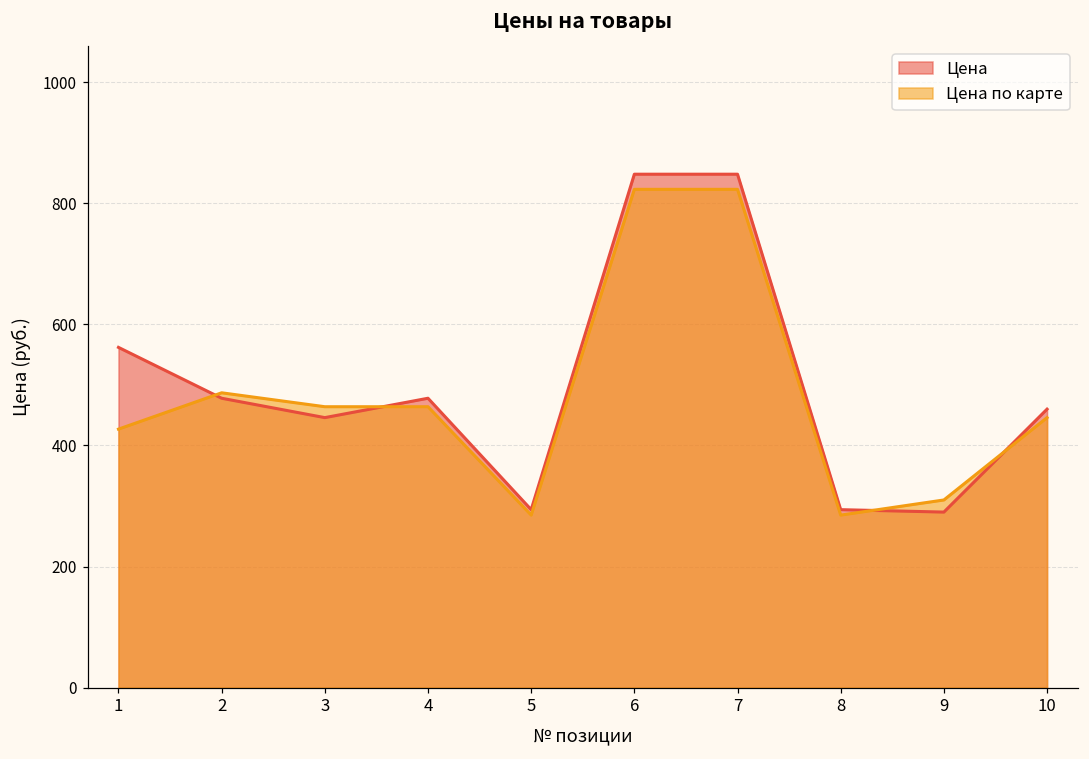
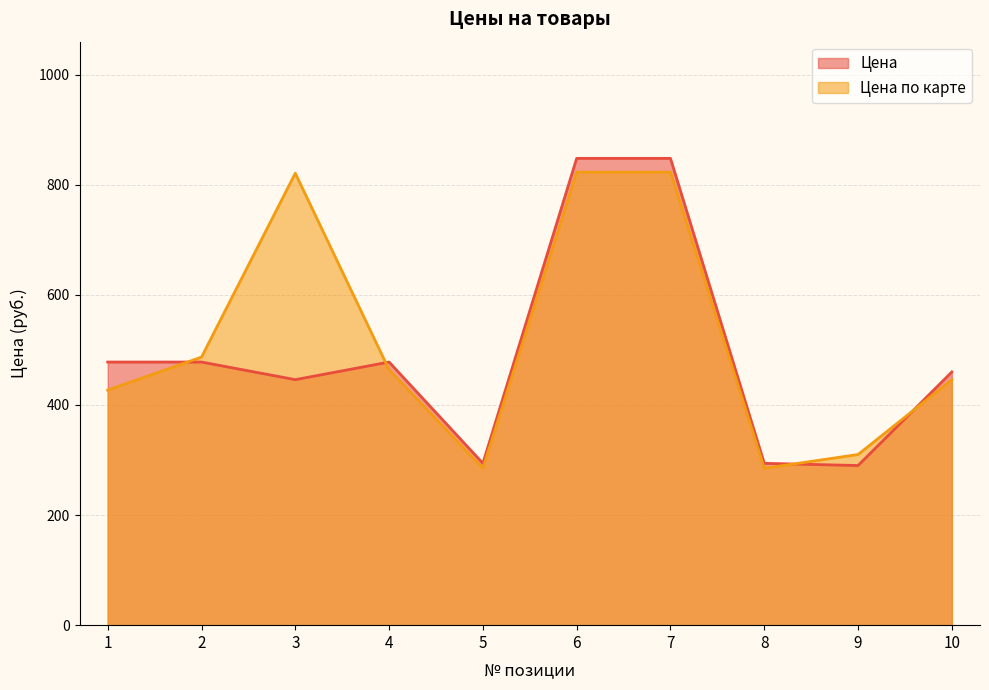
  {
    "Цена": {
-     "1": 560,
+     "1": 480,
      "2": 480,
      "3": 450,
      "4": 480,
      "5": 290,
      "6": 850,
      "7": 850,
      "8": 290,
      "9": 290,
      "10": 460
    },
    "Цена по карте": {
      "1": 430,
      "2": 490,
-     "3": 460,
+     "3": 820,
      "4": 460,
      "5": 290,
      "6": 820,
      "7": 820,
      "8": 290,
      "9": 310,
      "10": 450
    }
  }
